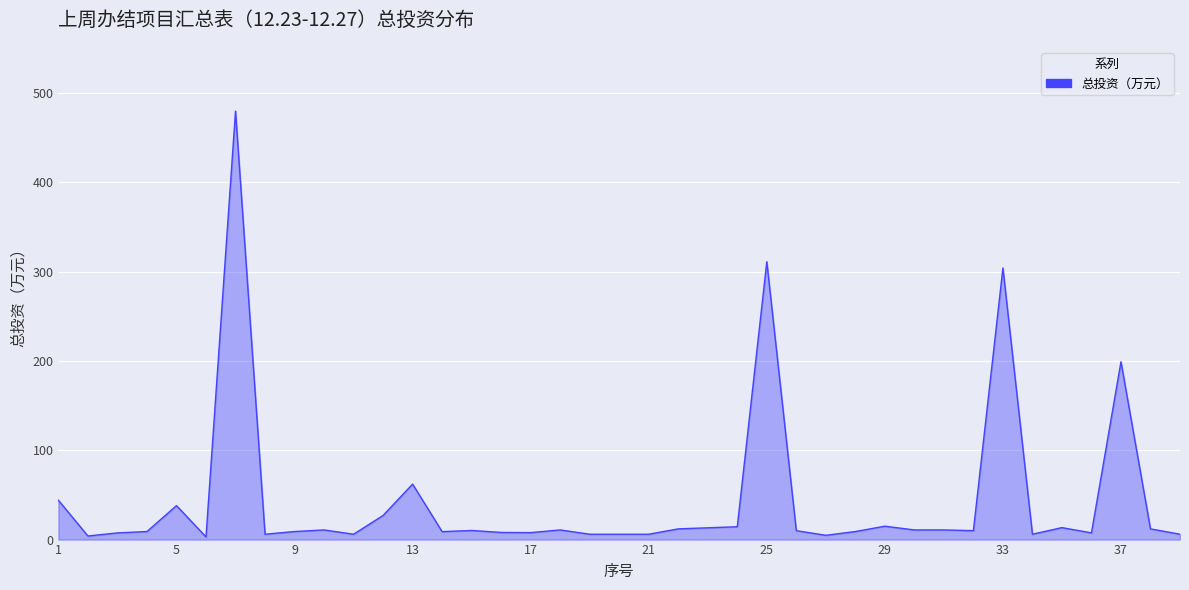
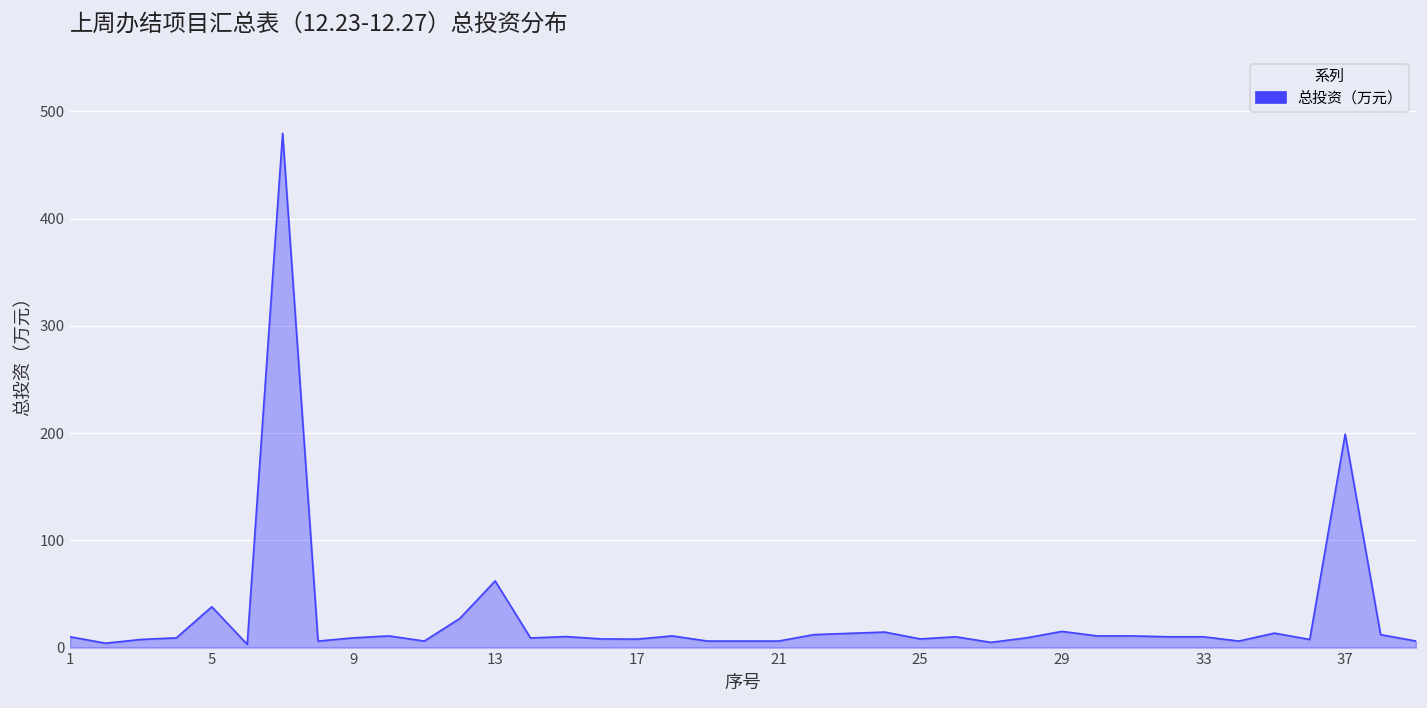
  {
-   "1": 40,
+   "1": 10,
    "5": 40,
    "9": 10,
    "13": 60,
    "17": 10,
    "21": 10,
-   "25": 310,
+   "25": 10,
    "29": 20,
-   "33": 300,
+   "33": 10,
    "37": 200
  }
